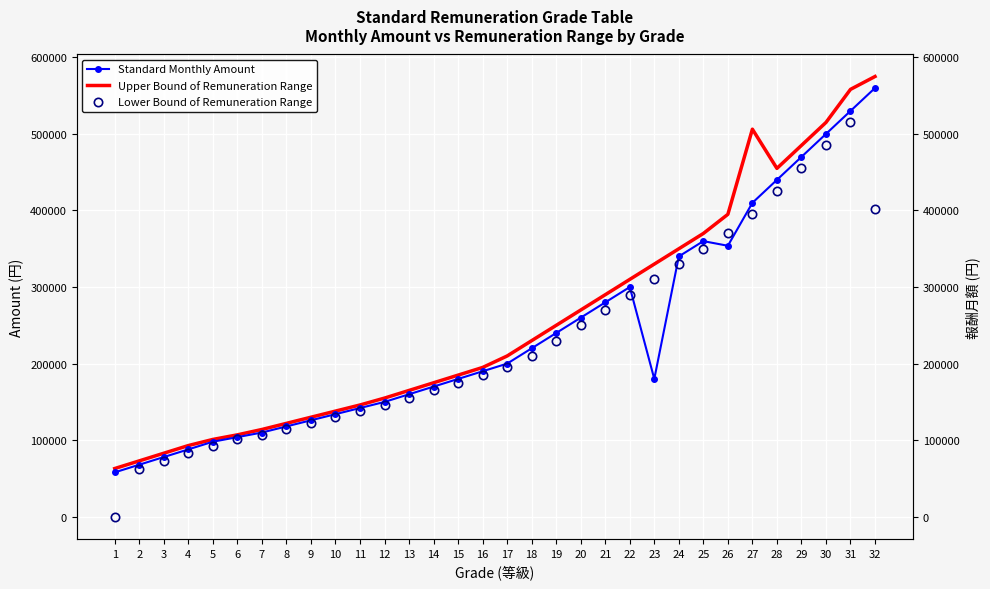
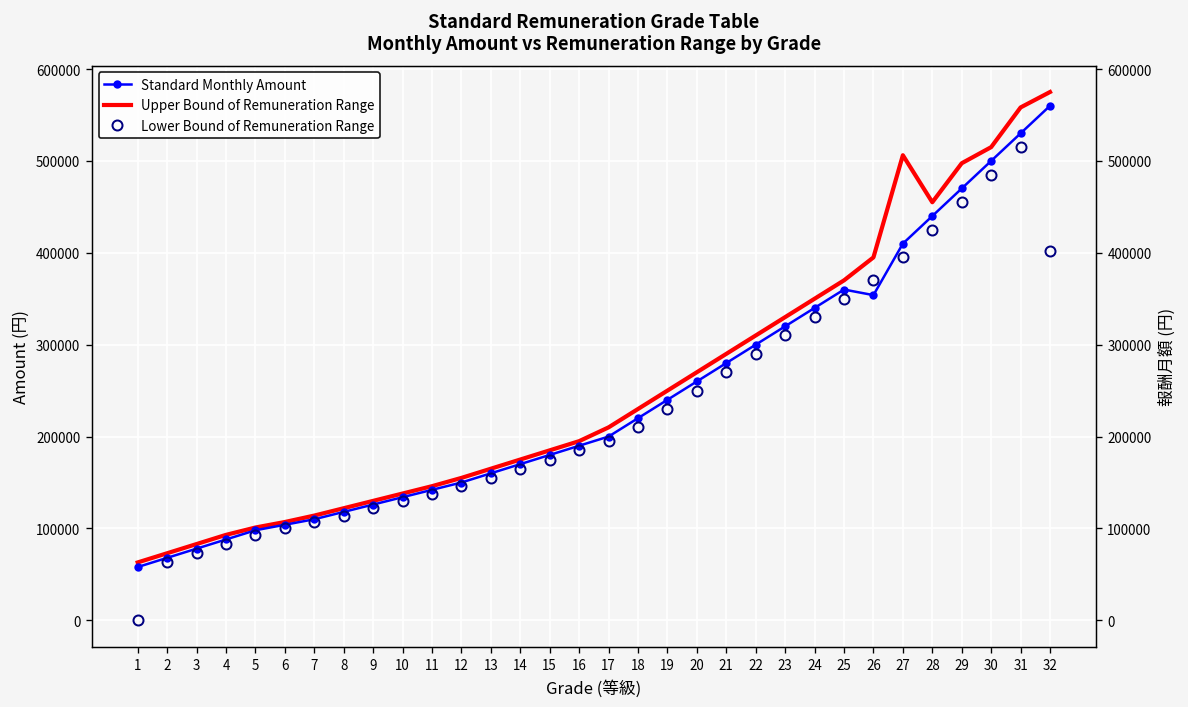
  {
    "Standard Monthly Amount": {
      "1": 60000,
      "2": 70000,
      "3": 80000,
      "4": 90000,
      "8": 120000,
      "9": 130000,
      "10": 130000,
      "11": 140000,
      "12": 150000,
      "13": 160000,
      "14": 170000,
      "15": 180000,
      "16": 190000,
      "17": 200000,
      "18": 220000,
      "19": 240000,
      "20": 260000,
      "21": 280000,
      "22": 300000,
-     "23": 180000,
+     "23": 320000,
      "24": 340000,
      "25": 360000,
      "26": 350000,
      "27": 410000,
      "28": 440000,
      "29": 470000,
      "30": 500000,
      "31": 530000,
      "32": 560000
    },
    "Upper Bound of Remuneration Range": {
      "1": 60000,
      "2": 70000,
      "3": 80000,
      "4": 90000,
      "7": 110000,
      "8": 120000,
      "9": 130000,
      "10": 140000,
      "11": 150000,
      "12": 160000,
      "13": 170000,
      "14": 180000,
      "15": 190000,
      "16": 200000,
      "17": 210000,
      "18": 230000,
      "19": 250000,
      "20": 270000,
      "21": 290000,
      "22": 310000,
      "23": 330000,
      "24": 350000,
      "25": 370000,
      "26": 400000,
      "27": 510000,
      "28": 460000,
-     "29": 490000,
+     "29": 500000,
      "30": 520000,
      "31": 560000,
      "32": 580000
    },
    "Lower Bound of Remuneration Range": {
      "1": 0,
      "2": 60000,
      "3": 70000,
      "4": 80000,
      "5": 90000,
      "8": 110000,
      "9": 120000,
      "10": 130000,
      "11": 140000,
      "12": 150000,
      "13": 160000,
      "14": 170000,
      "15": 180000,
      "16": 190000,
      "17": 200000,
      "18": 210000,
      "19": 230000,
      "20": 250000,
      "21": 270000,
      "22": 290000,
      "23": 310000,
      "24": 330000,
      "25": 350000,
      "26": 370000,
      "27": 400000,
      "28": 430000,
      "29": 460000,
      "30": 490000,
      "31": 520000,
      "32": 400000
    }
  }
